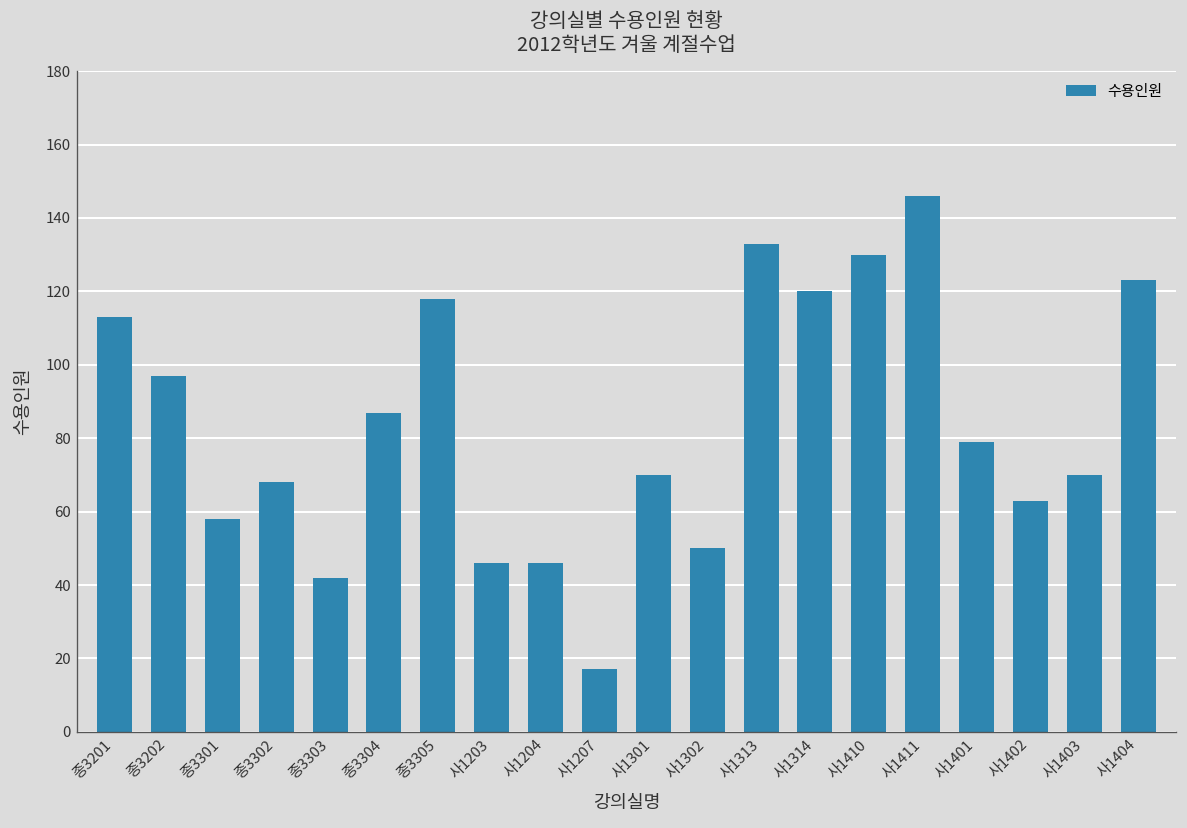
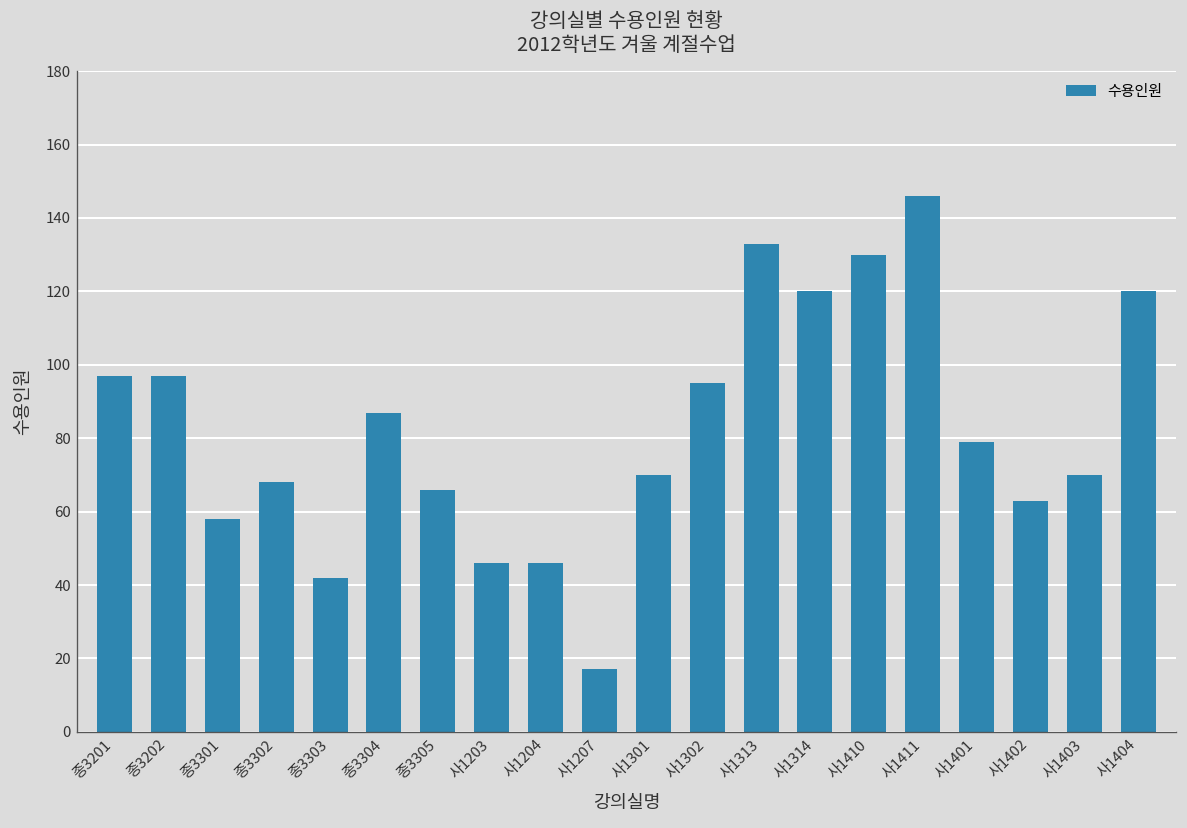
  {
-   "종3201": 113,
+   "종3201": 97,
    "종3202": 97,
    "종3301": 58,
    "종3302": 68,
    "종3303": 42,
    "종3304": 87,
-   "종3305": 118,
+   "종3305": 66,
    "사1203": 46,
    "사1204": 46,
    "사1207": 17,
    "사1301": 70,
-   "사1302": 50,
+   "사1302": 95,
    "사1313": 133,
    "사1314": 120,
    "사1410": 130,
    "사1411": 146,
    "사1401": 79,
    "사1402": 63,
    "사1403": 70,
-   "사1404": 123
+   "사1404": 120
  }
